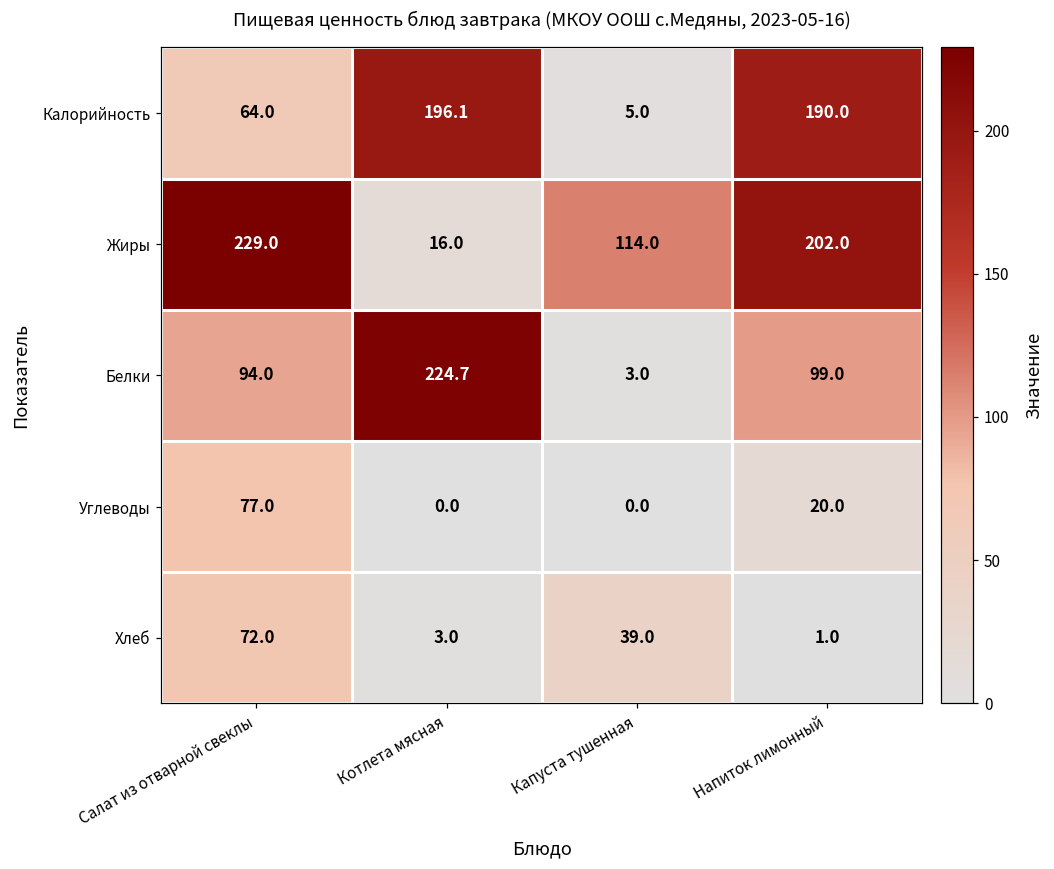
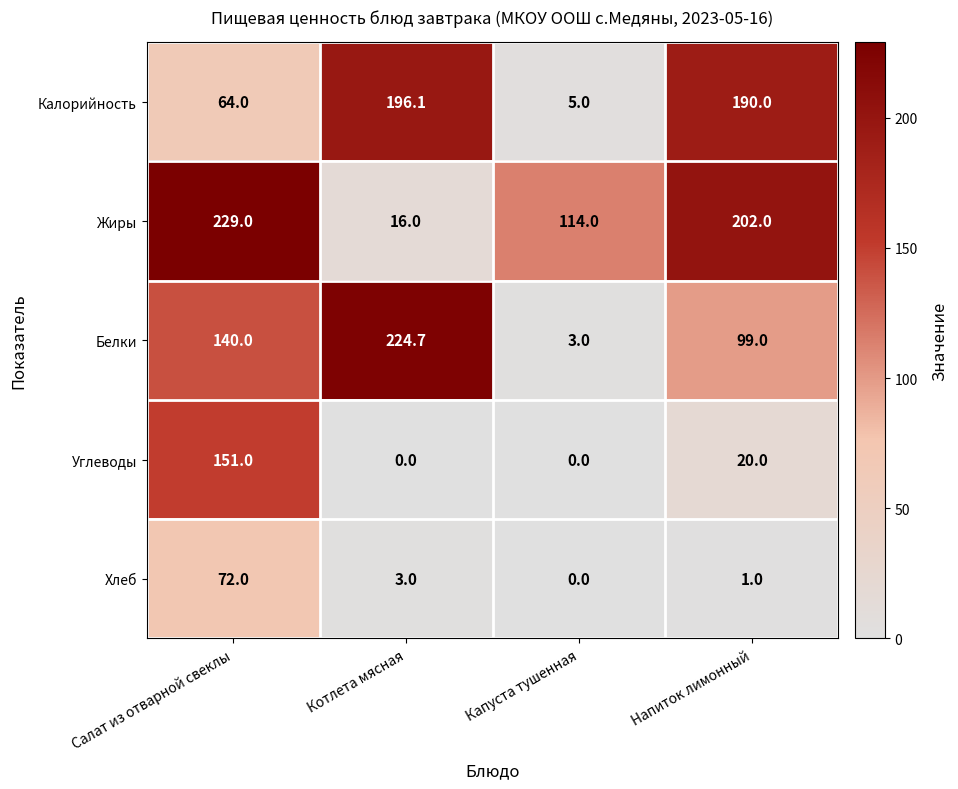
  {
    "Калорийность": {
      "Салат из отварной свеклы": 64.0,
      "Котлета мясная": 196.1,
      "Капуста тушенная": 5.0,
      "Напиток лимонный": 190.0
    },
    "Жиры": {
      "Салат из отварной свеклы": 229.0,
      "Котлета мясная": 16.0,
      "Капуста тушенная": 114.0,
      "Напиток лимонный": 202.0
    },
    "Белки": {
-     "Салат из отварной свеклы": 94.0,
+     "Салат из отварной свеклы": 140.0,
      "Котлета мясная": 224.7,
      "Капуста тушенная": 3.0,
      "Напиток лимонный": 99.0
    },
    "Углеводы": {
-     "Салат из отварной свеклы": 77.0,
+     "Салат из отварной свеклы": 151.0,
      "Котлета мясная": 0.0,
      "Капуста тушенная": 0.0,
      "Напиток лимонный": 20.0
    },
    "Хлеб": {
      "Салат из отварной свеклы": 72.0,
      "Котлета мясная": 3.0,
-     "Капуста тушенная": 39.0,
+     "Капуста тушенная": 0.0,
      "Напиток лимонный": 1.0
    }
  }
